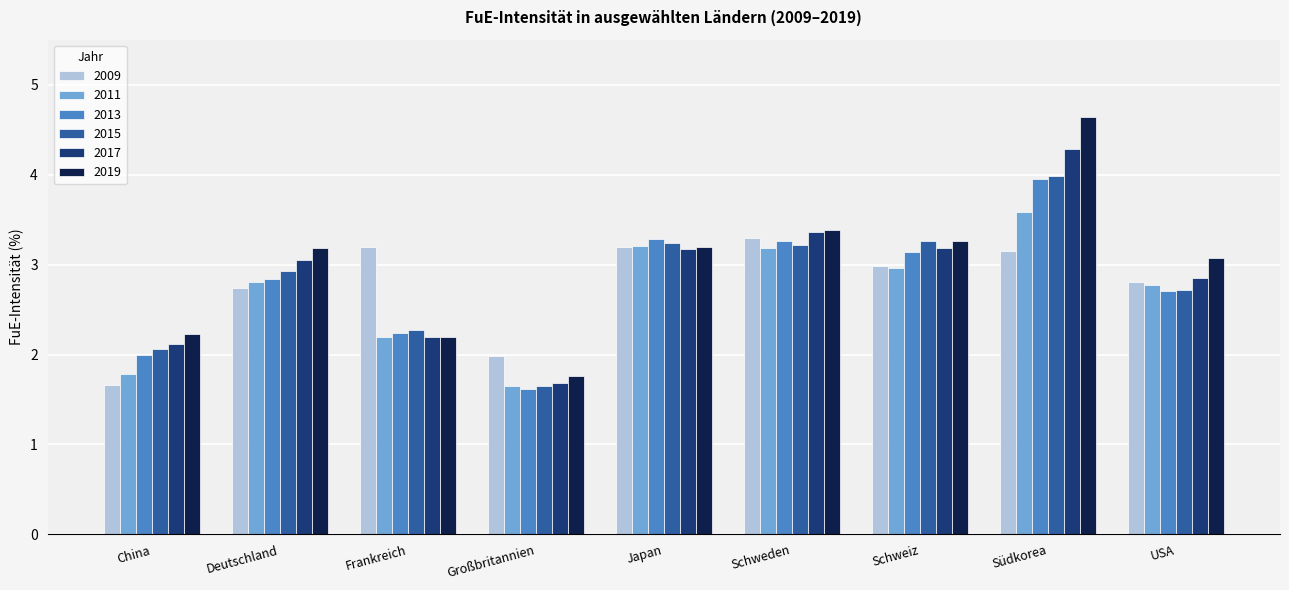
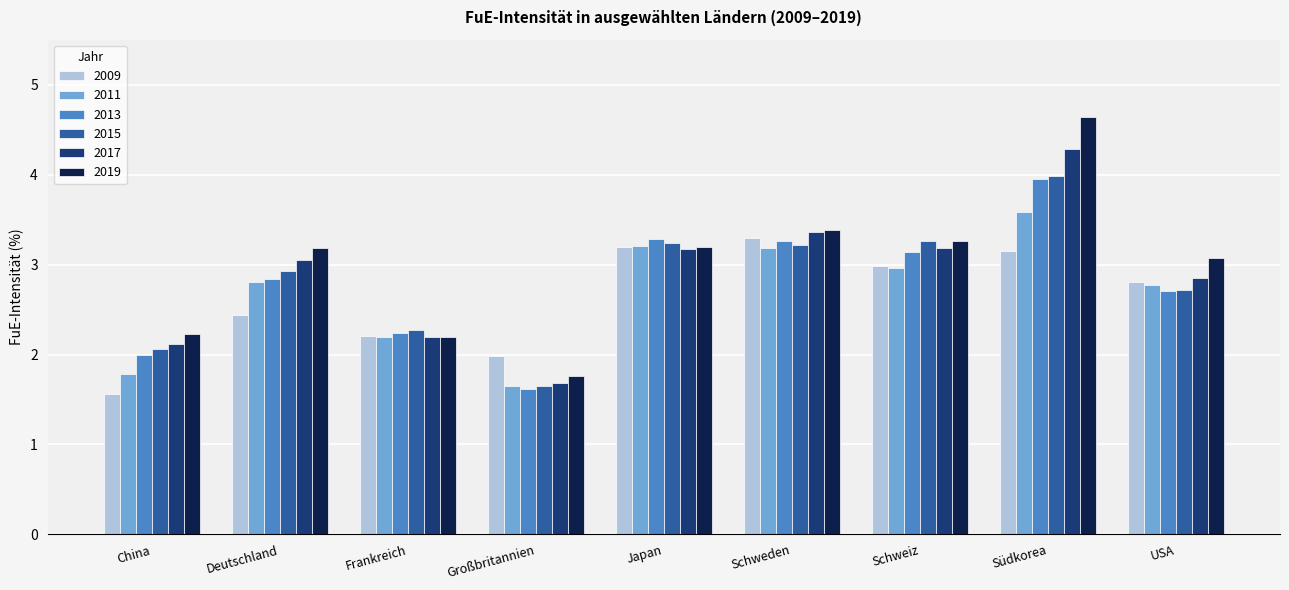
  {
    "2009": {
-     "China": 1.7,
-     "Deutschland": 2.7,
-     "Frankreich": 3.2,
+     "China": 1.6,
+     "Deutschland": 2.4,
+     "Frankreich": 2.2,
      "Großbritannien": 2.0,
      "Japan": 3.2,
      "Schweden": 3.3,
      "Schweiz": 3.0,
      "Südkorea": 3.2,
      "USA": 2.8
    }
  }
